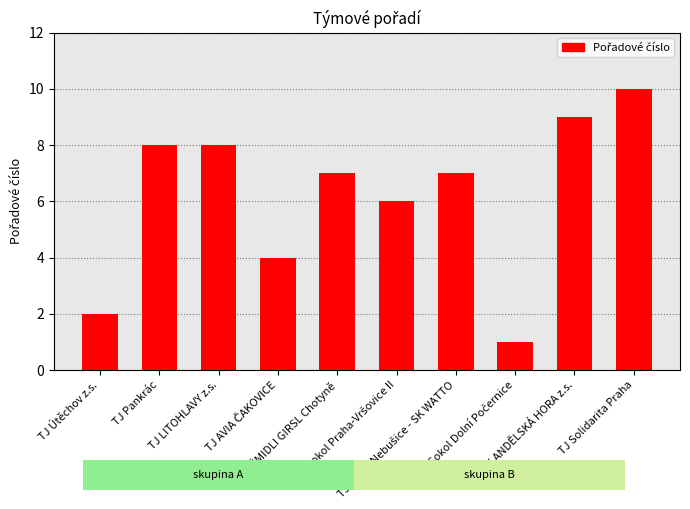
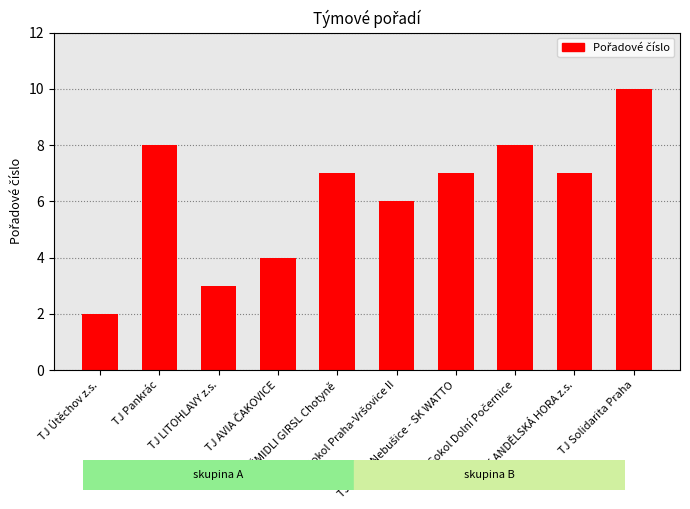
  {
    "TJ Útěchov z.s.": 2,
    "TJ Pankrác": 8,
-   "TJ LITOHLAVY z.s.": 8,
+   "TJ LITOHLAVY z.s.": 3,
    "TJ AVIA ČAKOVICE": 4,
    "ŠMIDLI GIRSL Chotyně": 7,
    "TJ Sokol Praha-Vršovice II": 6,
-   "Sokol Dolní Počernice": 1,
-   "NK ANDĚLSKÁ HORA z.s.": 9,
+   "Sokol Dolní Počernice": 8,
+   "NK ANDĚLSKÁ HORA z.s.": 7,
    "TJ Solidarita Praha": 10
  }
